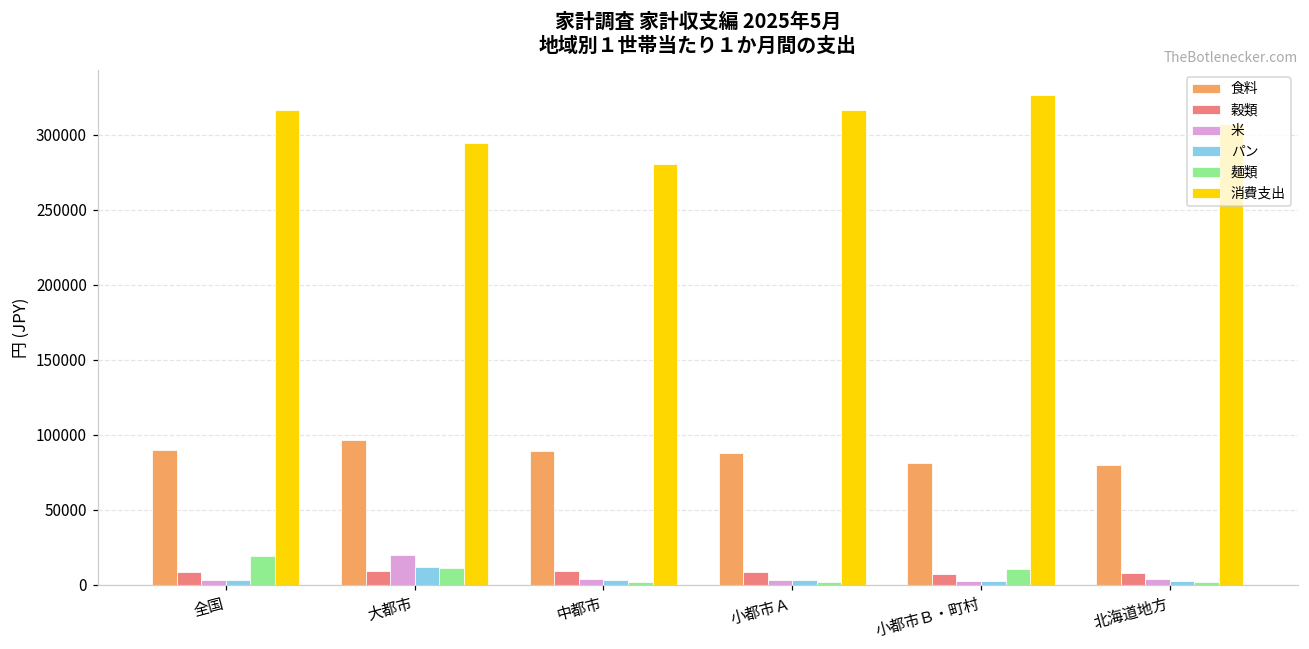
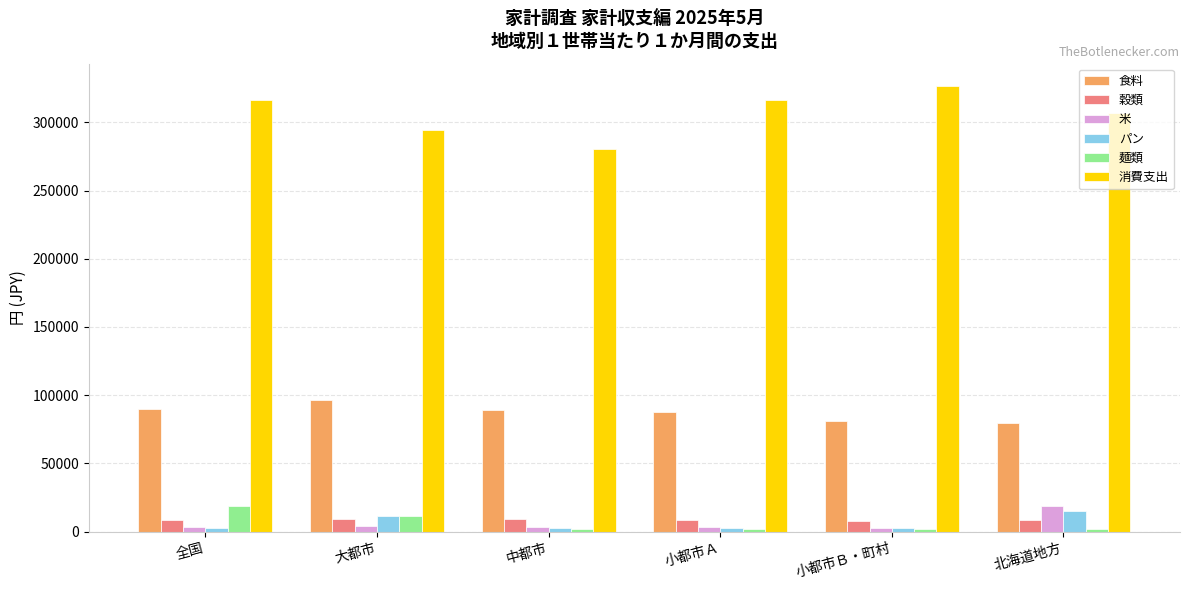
  {
    "米": {
      "全国": 3000,
-     "大都市": 20000,
+     "大都市": 4000,
      "中都市": 4000,
      "小都市Ａ": 3000,
      "小都市Ｂ・町村": 3000,
-     "北海道地方": 4000
+     "北海道地方": 19000
    },
    "パン": {
      "全国": 3000,
      "大都市": 12000,
      "中都市": 3000,
      "小都市Ａ": 3000,
      "小都市Ｂ・町村": 3000,
-     "北海道地方": 2000
+     "北海道地方": 15000
    },
    "麺類": {
      "全国": 19000,
      "大都市": 11000,
      "中都市": 2000,
-     "小都市Ｂ・町村": 11000
+     "小都市Ｂ・町村": 2000
    },
    "消費支出": {
      "全国": 316000,
      "大都市": 294000,
      "中都市": 280000,
      "小都市Ａ": 316000,
      "小都市Ｂ・町村": 327000
    }
  }
